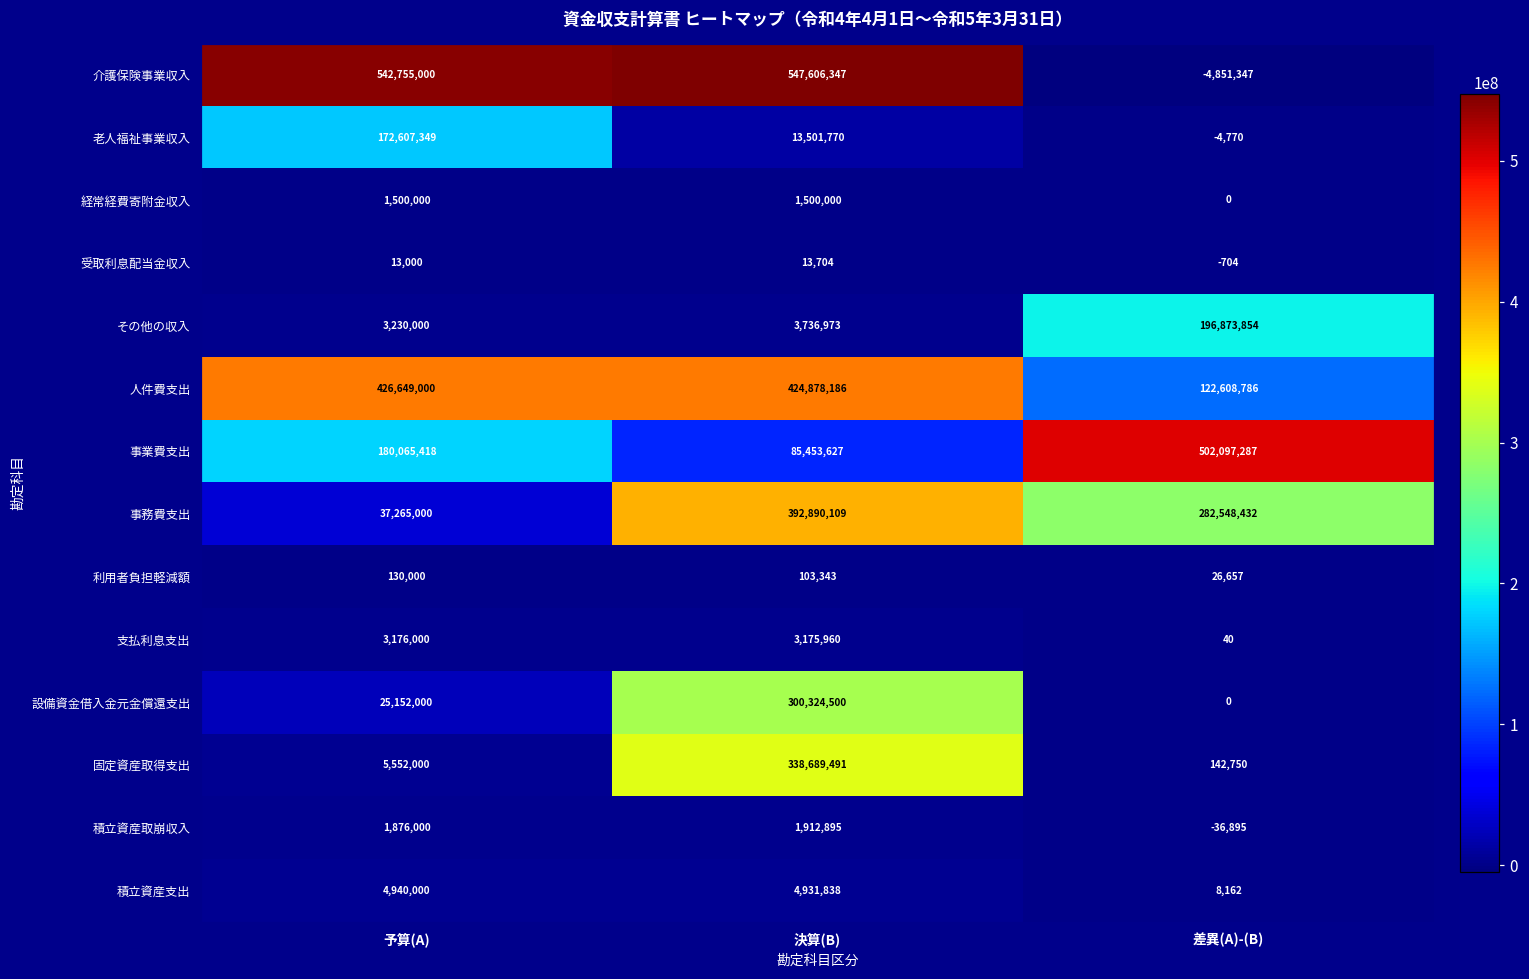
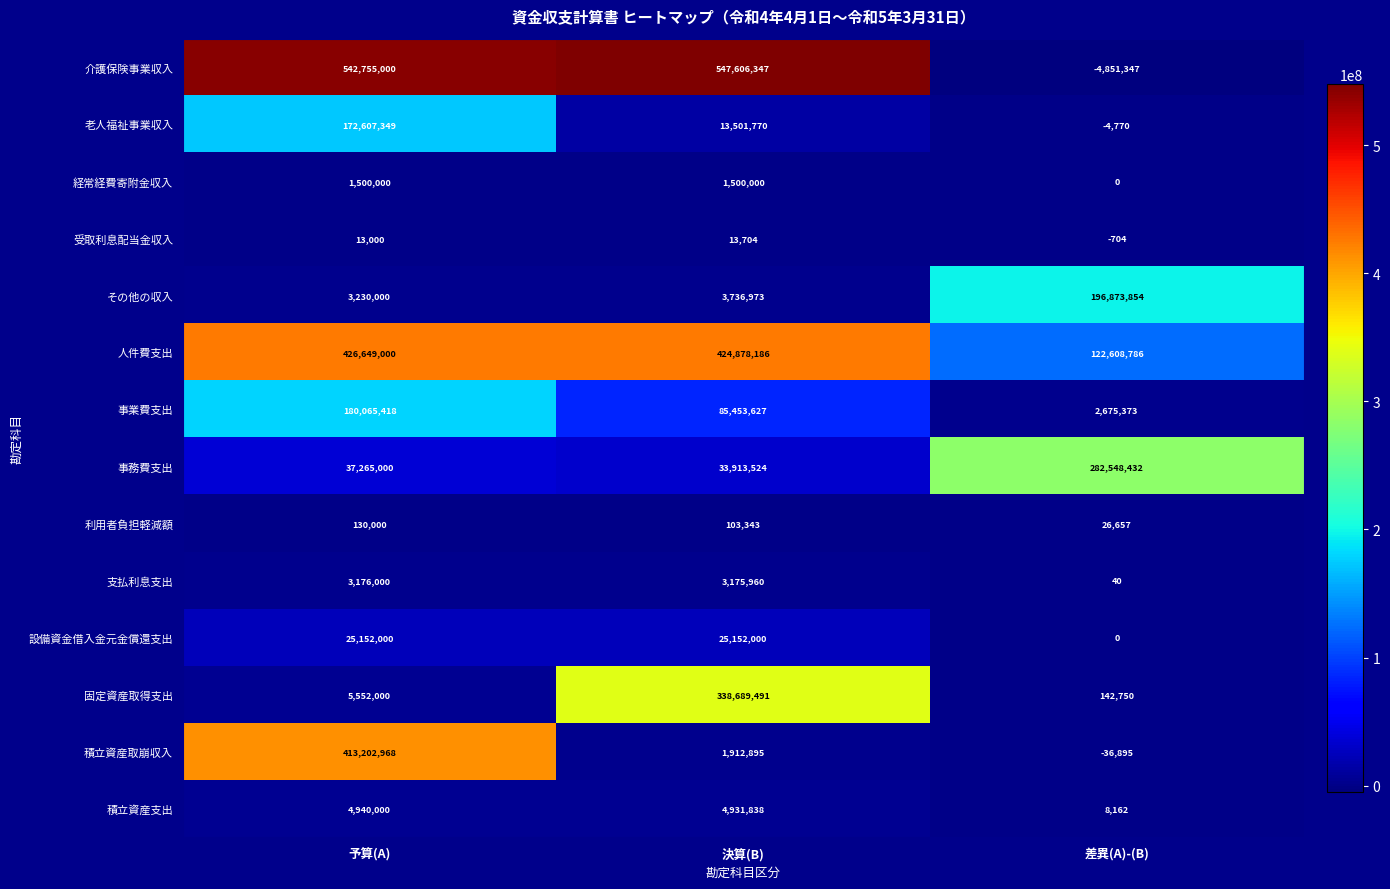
  {
    "介護保険事業収入": {
      "予算(A)": "542,755,000",
      "決算(B)": "547,606,347",
      "差異(A)-(B)": "-4,851,347"
    },
    "老人福祉事業収入": {
      "予算(A)": "172,607,349",
      "決算(B)": "13,501,770",
      "差異(A)-(B)": "-4,770"
    },
    "経常経費寄附金収入": {
      "予算(A)": "1,500,000",
      "決算(B)": "1,500,000",
      "差異(A)-(B)": "0"
    },
    "受取利息配当金収入": {
      "予算(A)": "13,000",
      "決算(B)": "13,704",
      "差異(A)-(B)": "-704"
    },
    "その他の収入": {
      "予算(A)": "3,230,000",
      "決算(B)": "3,736,973",
      "差異(A)-(B)": "196,873,854"
    },
    "人件費支出": {
      "予算(A)": "426,649,000",
      "決算(B)": "424,878,186",
      "差異(A)-(B)": "122,608,786"
    },
    "事業費支出": {
      "予算(A)": "180,065,418",
      "決算(B)": "85,453,627",
-     "差異(A)-(B)": "502,097,287"
+     "差異(A)-(B)": "2,675,373"
    },
    "事務費支出": {
      "予算(A)": "37,265,000",
-     "決算(B)": "392,890,109",
+     "決算(B)": "33,913,524",
      "差異(A)-(B)": "282,548,432"
    },
    "利用者負担軽減額": {
      "予算(A)": "130,000",
      "決算(B)": "103,343",
      "差異(A)-(B)": "26,657"
    },
    "支払利息支出": {
      "予算(A)": "3,176,000",
      "決算(B)": "3,175,960",
      "差異(A)-(B)": "40"
    },
    "設備資金借入金元金償還支出": {
      "予算(A)": "25,152,000",
-     "決算(B)": "300,324,500",
+     "決算(B)": "25,152,000",
      "差異(A)-(B)": "0"
    },
    "固定資産取得支出": {
      "予算(A)": "5,552,000",
      "決算(B)": "338,689,491",
      "差異(A)-(B)": "142,750"
    },
    "積立資産取崩収入": {
-     "予算(A)": "1,876,000",
+     "予算(A)": "413,202,968",
      "決算(B)": "1,912,895",
      "差異(A)-(B)": "-36,895"
    },
    "積立資産支出": {
      "予算(A)": "4,940,000",
      "決算(B)": "4,931,838",
      "差異(A)-(B)": "8,162"
    }
  }
